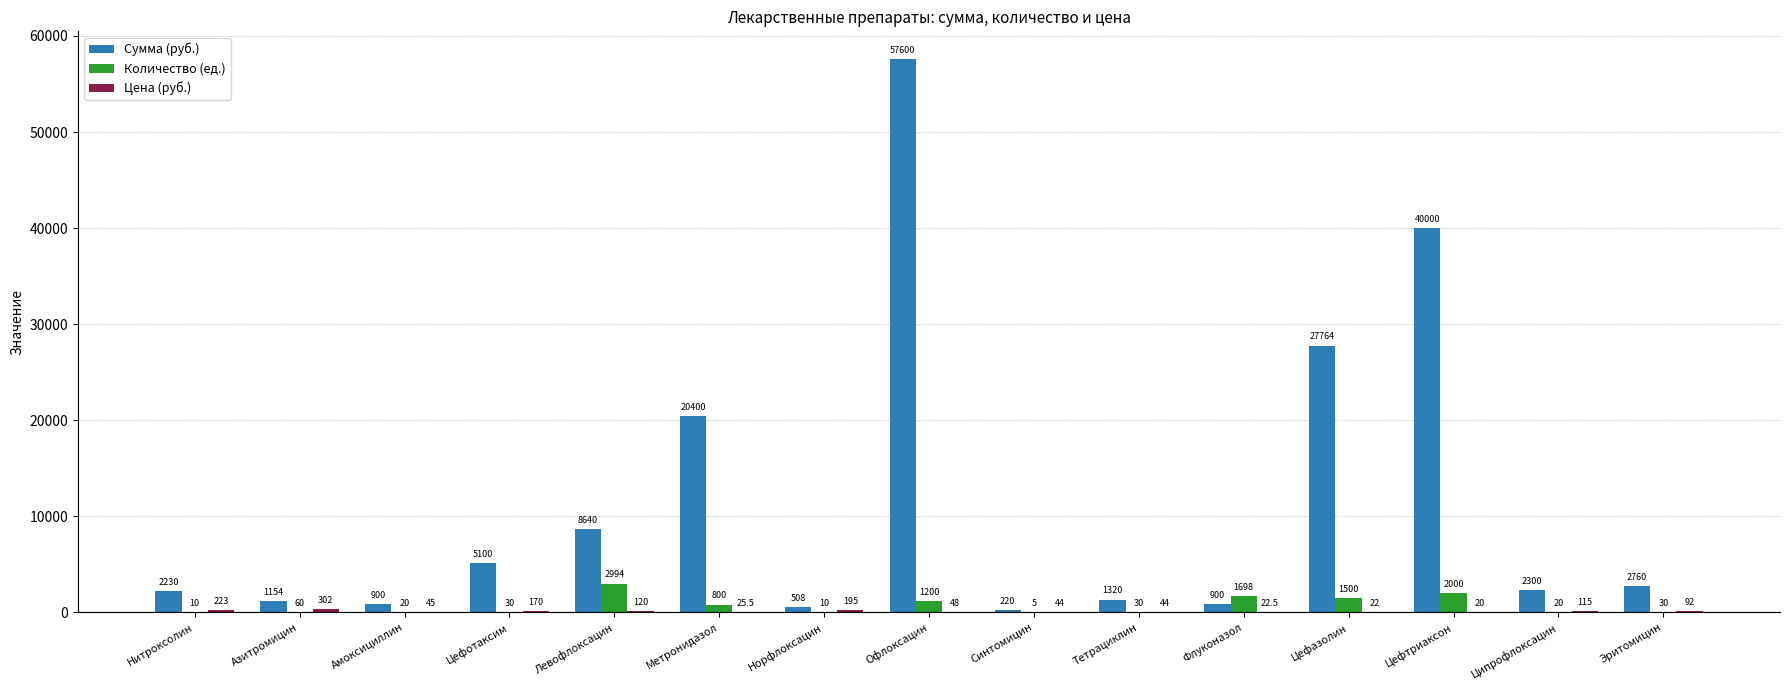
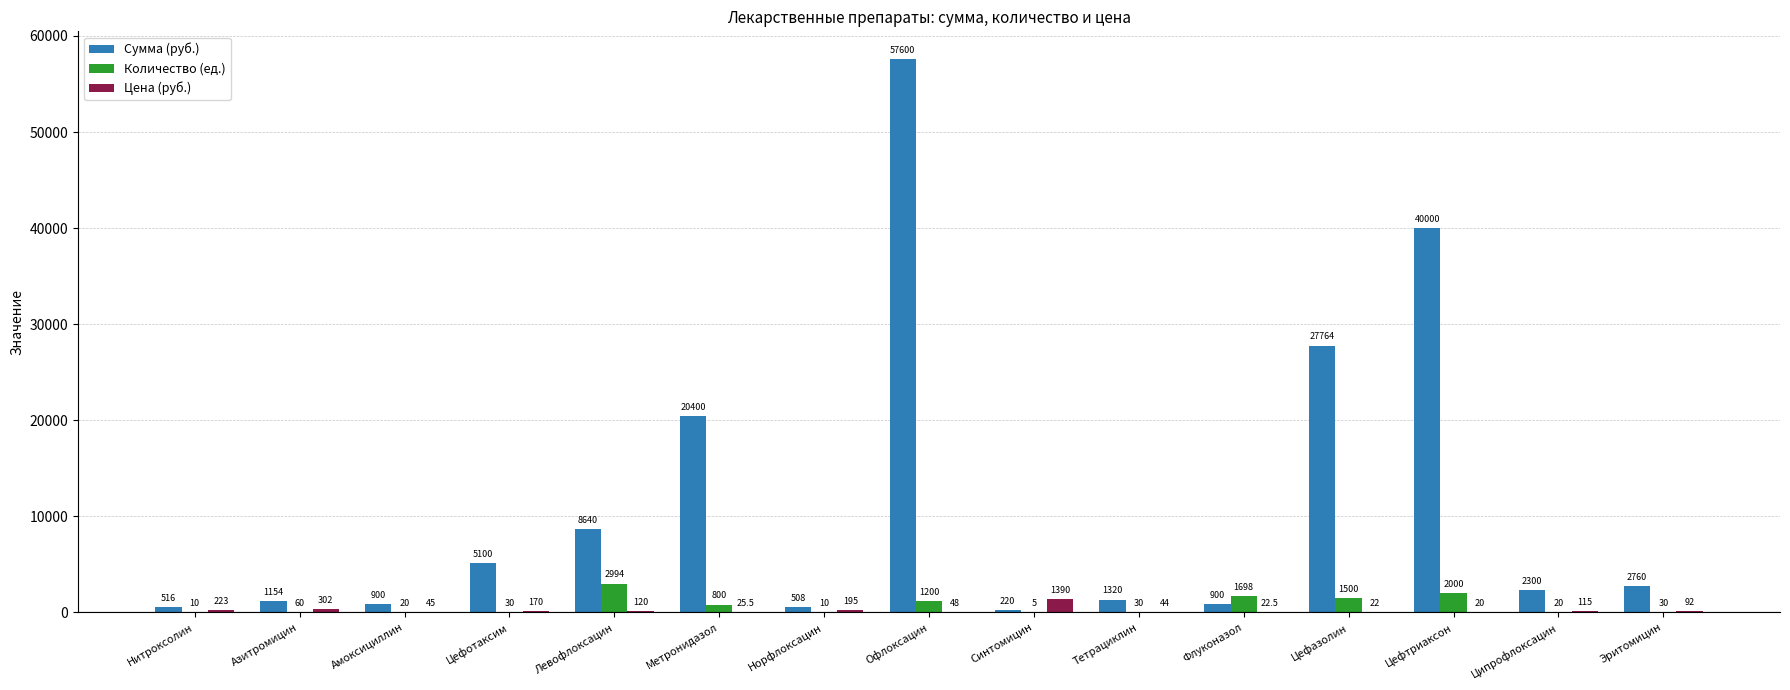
  {
    "Сумма (руб.)": {
-     "Нитроксолин": 2230,
+     "Нитроксолин": 516,
      "Азитромицин": 1154,
      "Амоксициллин": 900,
      "Цефотаксим": 5100,
      "Левофлоксацин": 8640,
      "Метронидазол": 20400,
      "Норфлоксацин": 508,
      "Офлоксацин": 57600,
      "Синтомицин": 220,
      "Тетрациклин": 1320,
      "Флуконазол": 900,
      "Цефазолин": 27764,
      "Цефтриаксон": 40000,
      "Ципрофлоксацин": 2300,
      "Эритомицин": 2760
    },
    "Количество (ед.)": {
      "Нитроксолин": 10,
      "Азитромицин": 60,
      "Амоксициллин": 20,
      "Цефотаксим": 30,
      "Левофлоксацин": 2994,
      "Метронидазол": 800,
      "Норфлоксацин": 10,
      "Офлоксацин": 1200,
      "Синтомицин": 5,
      "Тетрациклин": 30,
      "Флуконазол": 1698,
      "Цефазолин": 1500,
      "Цефтриаксон": 2000,
      "Ципрофлоксацин": 20,
      "Эритомицин": 30
    },
    "Цена (руб.)": {
      "Нитроксолин": 223,
      "Азитромицин": 302,
      "Амоксициллин": 45,
      "Цефотаксим": 170,
      "Левофлоксацин": 120,
      "Метронидазол": 25.5,
      "Норфлоксацин": 195,
      "Офлоксацин": 48,
-     "Синтомицин": 44,
+     "Синтомицин": 1390,
      "Тетрациклин": 44,
      "Флуконазол": 22.5,
      "Цефазолин": 22,
      "Цефтриаксон": 20,
      "Ципрофлоксацин": 115,
      "Эритомицин": 92
    }
  }
